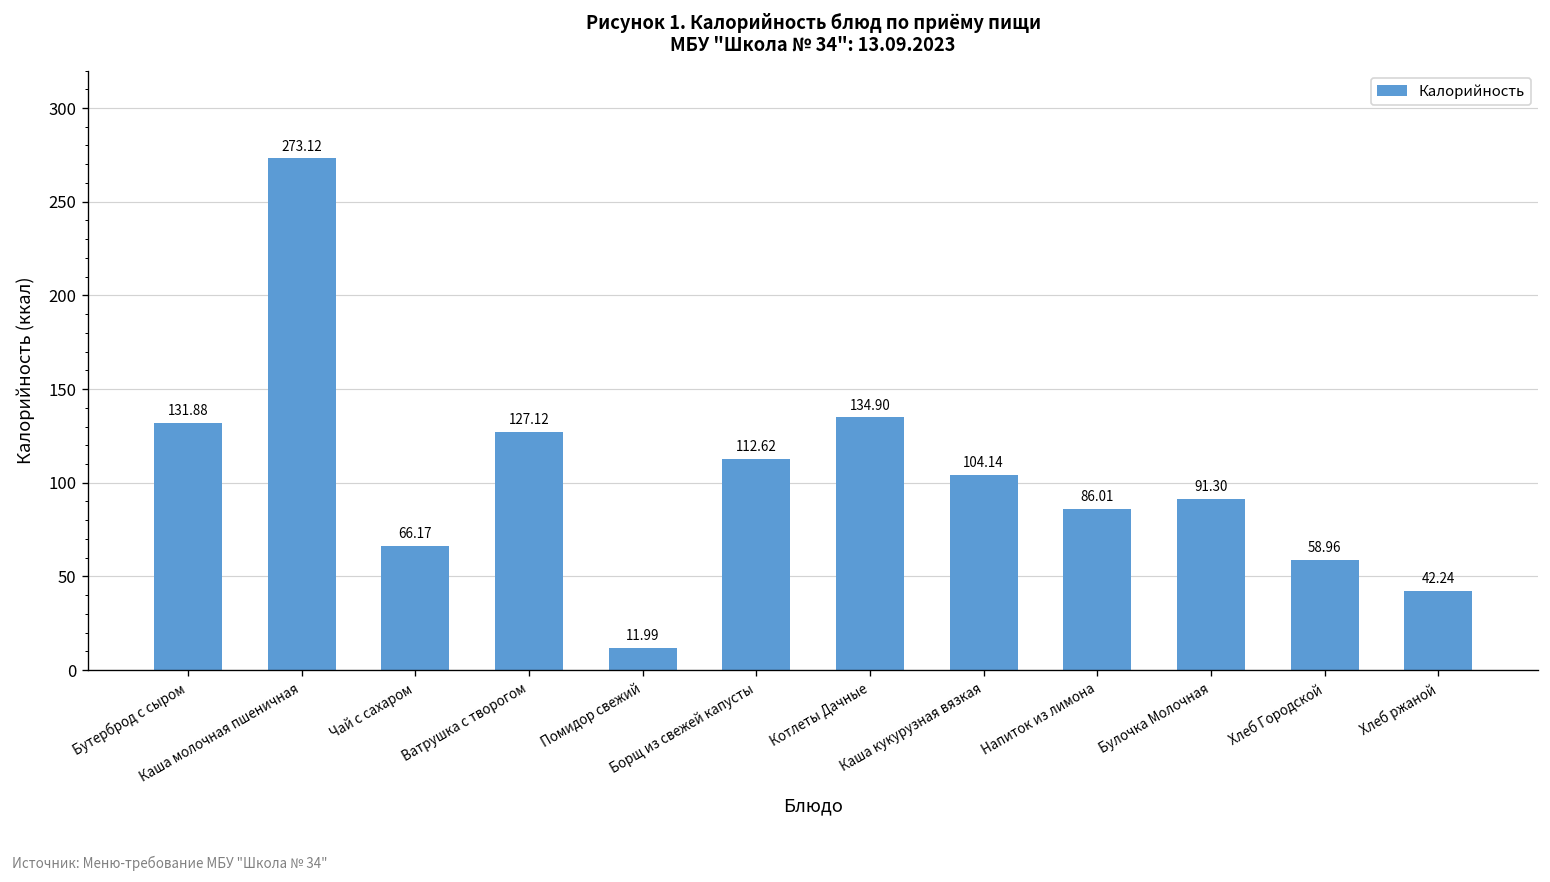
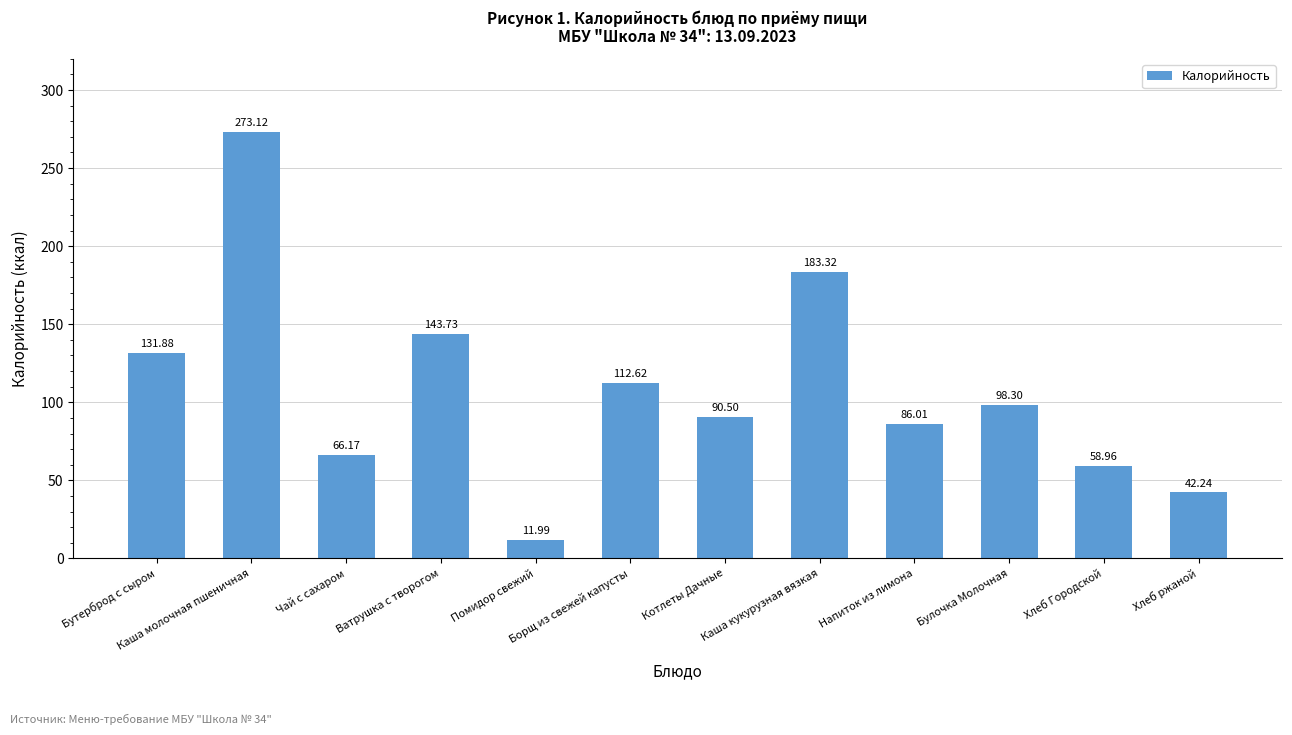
  {
    "Бутерброд с сыром": 131.88,
    "Каша молочная пшеничная": 273.12,
    "Чай с сахаром": 66.17,
-   "Ватрушка с творогом": 127.12,
+   "Ватрушка с творогом": 143.73,
    "Помидор свежий": 11.99,
    "Борщ из свежей капусты": 112.62,
-   "Котлеты Дачные": 134.90,
-   "Каша кукурузная вязкая": 104.14,
+   "Котлеты Дачные": 90.50,
+   "Каша кукурузная вязкая": 183.32,
    "Напиток из лимона": 86.01,
-   "Булочка Молочная": 91.30,
+   "Булочка Молочная": 98.30,
    "Хлеб Городской": 58.96,
    "Хлеб ржаной": 42.24
  }
